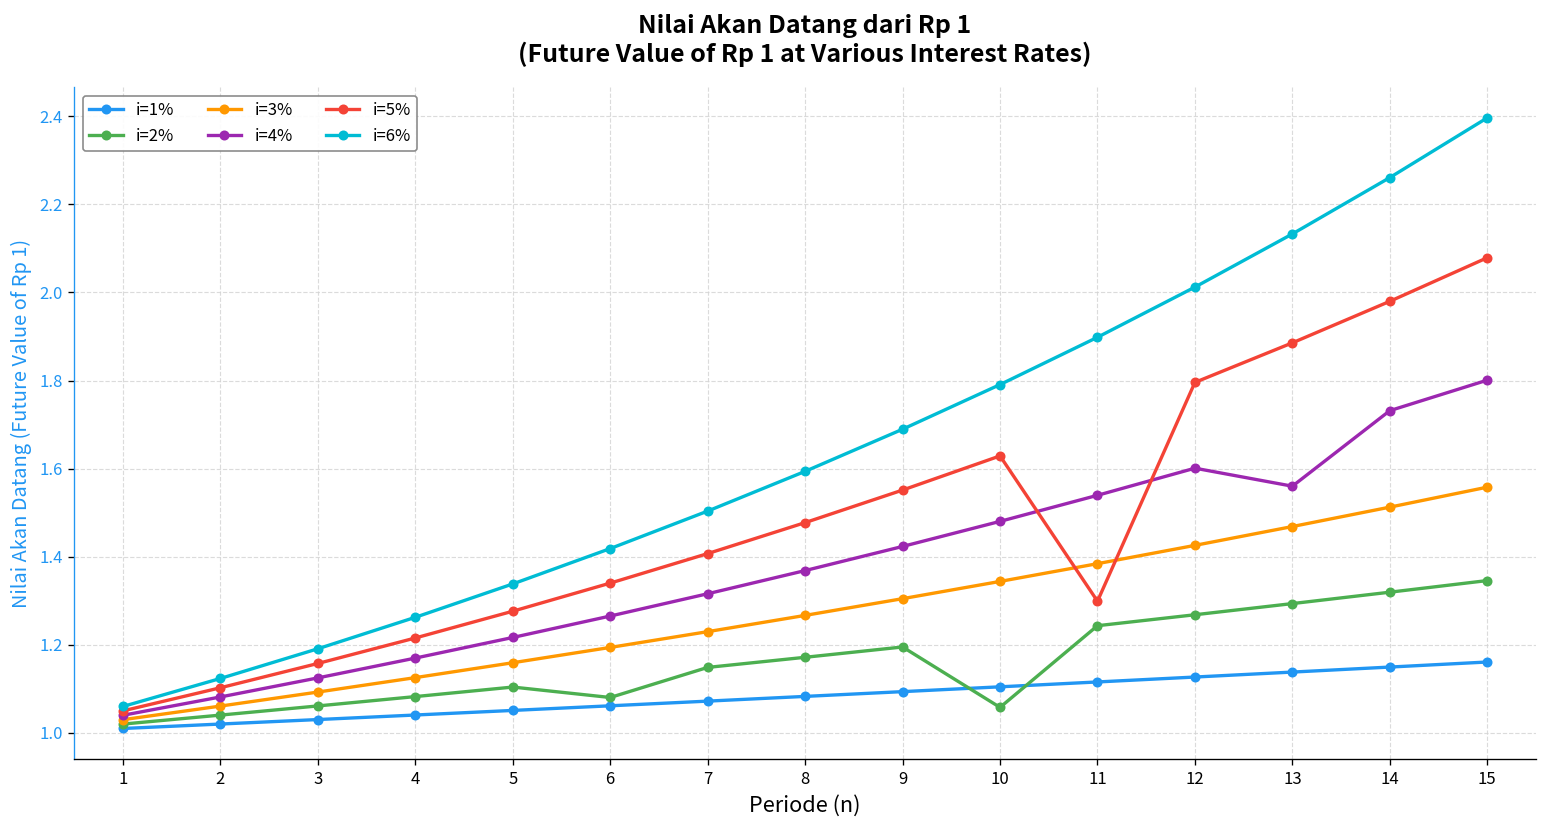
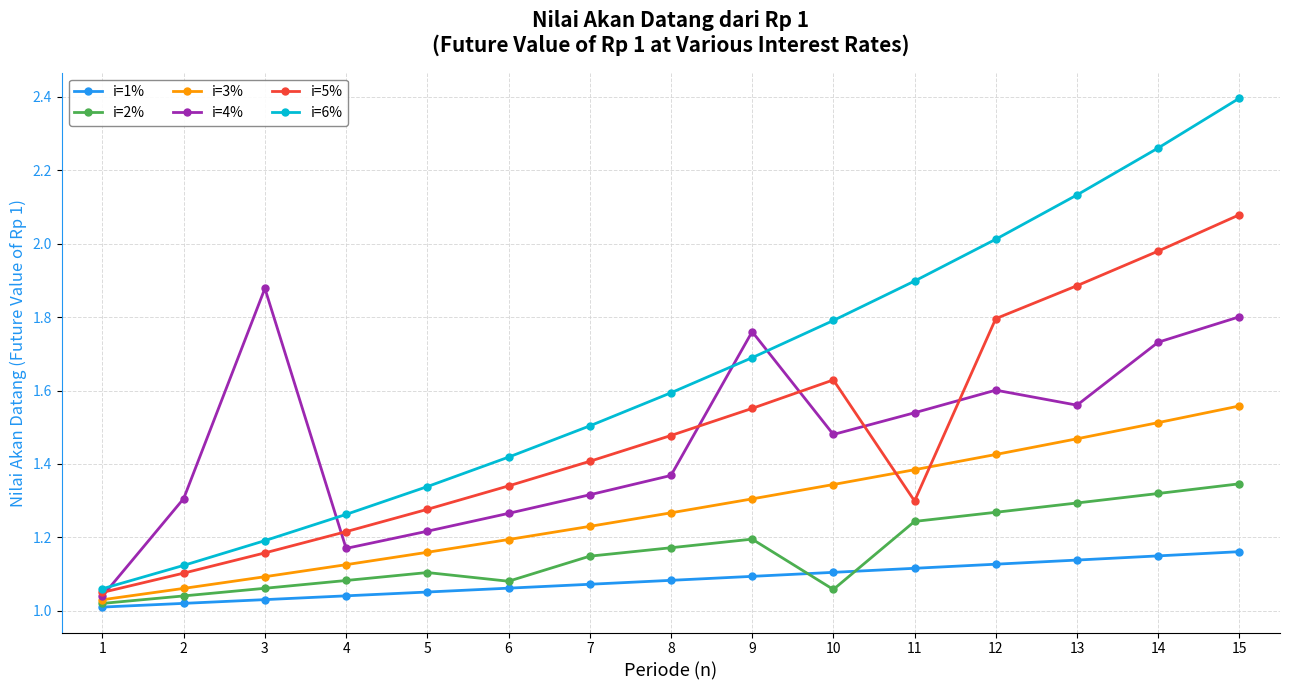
  {
    "i=2%": {
      "1": 1.02,
      "2": 1.04,
      "3": 1.06,
      "4": 1.08,
      "5": 1.10,
      "6": 1.08,
      "7": 1.15,
      "8": 1.17,
      "9": 1.20,
      "10": 1.06,
      "11": 1.24,
      "12": 1.27,
      "13": 1.29,
      "14": 1.32,
      "15": 1.35
    },
    "i=3%": {
      "1": 1.03,
      "2": 1.06,
      "3": 1.09,
      "4": 1.13,
      "5": 1.16,
      "6": 1.19,
      "7": 1.23,
      "8": 1.27,
      "9": 1.30,
      "10": 1.34,
      "11": 1.38,
      "12": 1.43,
      "13": 1.47,
      "14": 1.51,
      "15": 1.56
    },
    "i=4%": {
      "1": 1.04,
-     "2": 1.08,
-     "3": 1.12,
+     "2": 1.31,
+     "3": 1.88,
      "4": 1.17,
      "5": 1.22,
      "6": 1.27,
      "7": 1.32,
      "8": 1.37,
-     "9": 1.42,
+     "9": 1.76,
      "10": 1.48,
      "11": 1.54,
      "12": 1.60,
      "13": 1.56,
      "14": 1.73,
      "15": 1.80
    },
    "i=5%": {
      "1": 1.05,
      "2": 1.10,
      "3": 1.16,
      "4": 1.22,
      "5": 1.28,
      "6": 1.34,
      "7": 1.41,
      "8": 1.48,
      "9": 1.55,
      "10": 1.63,
      "11": 1.30,
      "12": 1.80,
      "13": 1.89,
      "14": 1.98,
      "15": 2.08
    }
  }
